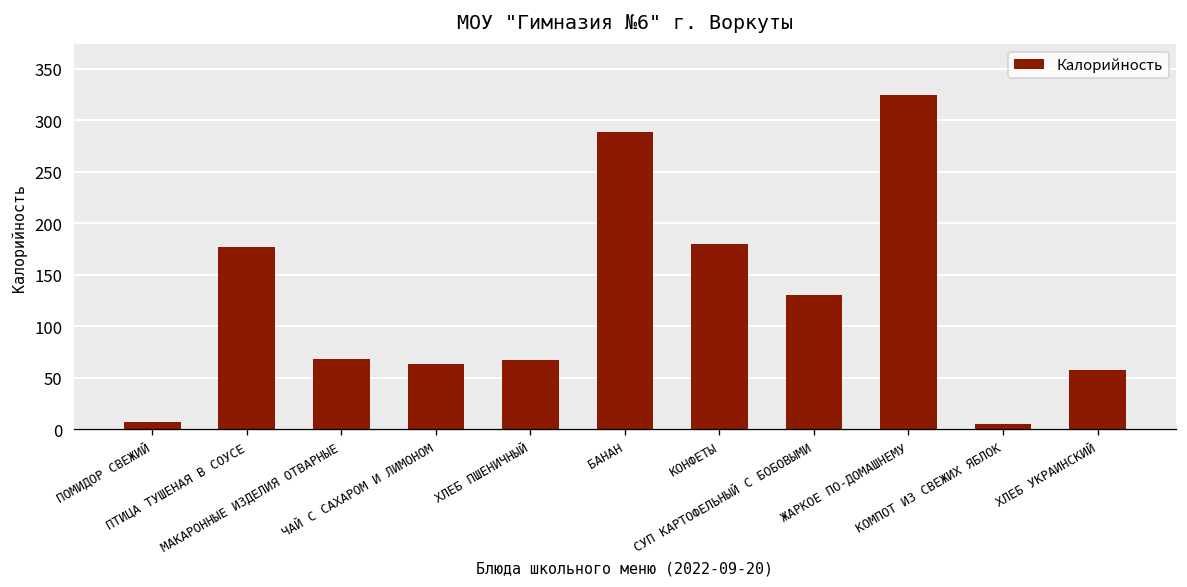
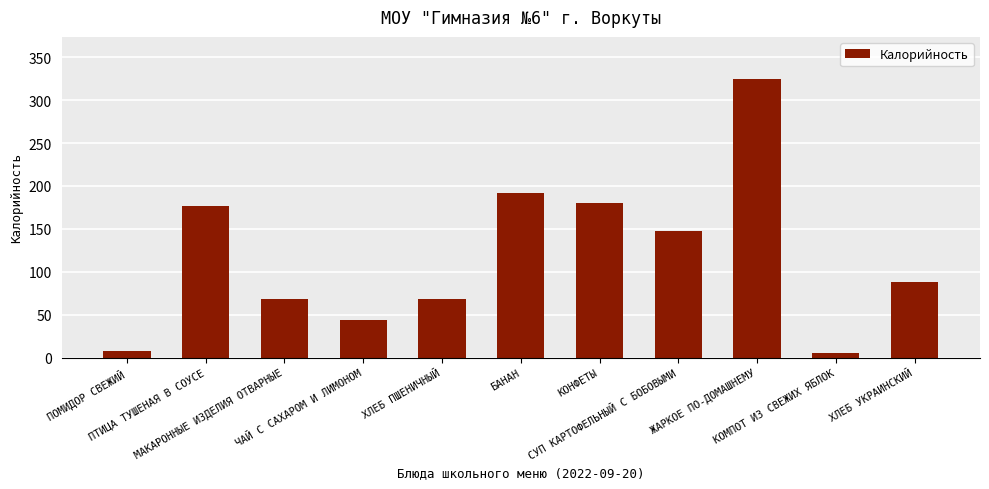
  {
    "ПОМИДОР СВЕЖИЙ": 10,
    "ПТИЦА ТУШЕНАЯ В СОУСЕ": 180,
    "МАКАРОННЫЕ ИЗДЕЛИЯ ОТВАРНЫЕ": 70,
-   "ЧАЙ С САХАРОМ И ЛИМОНОМ": 60,
+   "ЧАЙ С САХАРОМ И ЛИМОНОМ": 40,
    "ХЛЕБ ПШЕНИЧНЫЙ": 70,
-   "БАНАН": 290,
+   "БАНАН": 190,
    "КОНФЕТЫ": 180,
-   "СУП КАРТОФЕЛЬНЫЙ С БОБОВЫМИ": 130,
+   "СУП КАРТОФЕЛЬНЫЙ С БОБОВЫМИ": 150,
    "ЖАРКОЕ ПО-ДОМАШНЕМУ": 320,
    "КОМПОТ ИЗ СВЕЖИХ ЯБЛОК": 10,
-   "ХЛЕБ УКРАИНСКИЙ": 60
+   "ХЛЕБ УКРАИНСКИЙ": 90
  }
